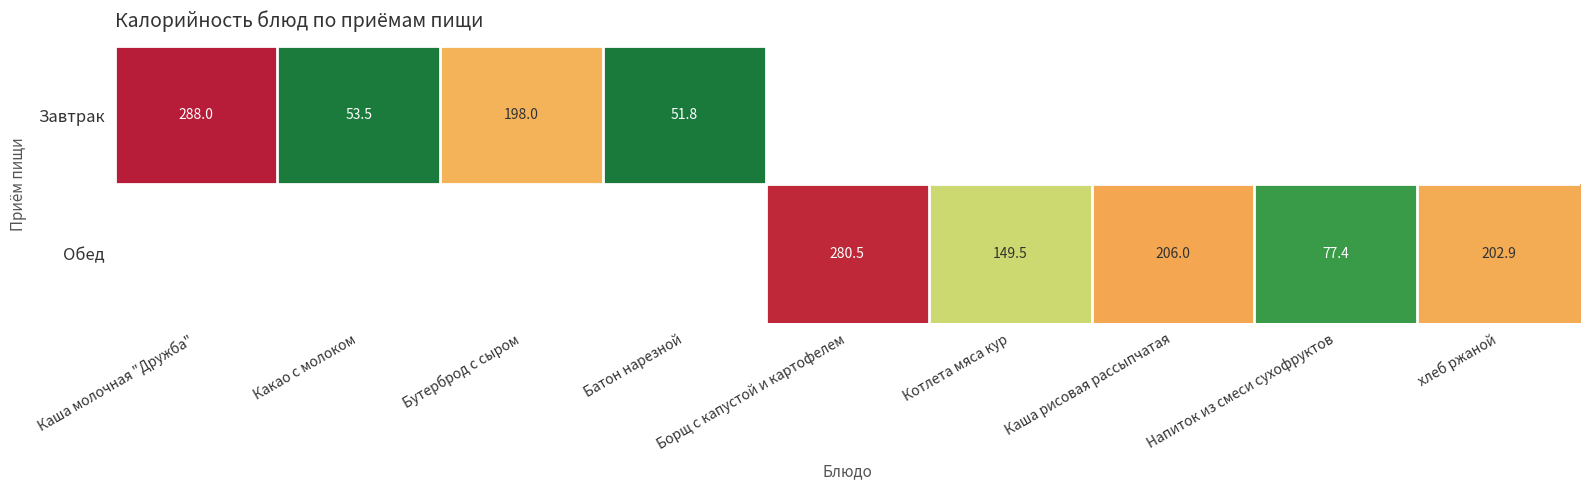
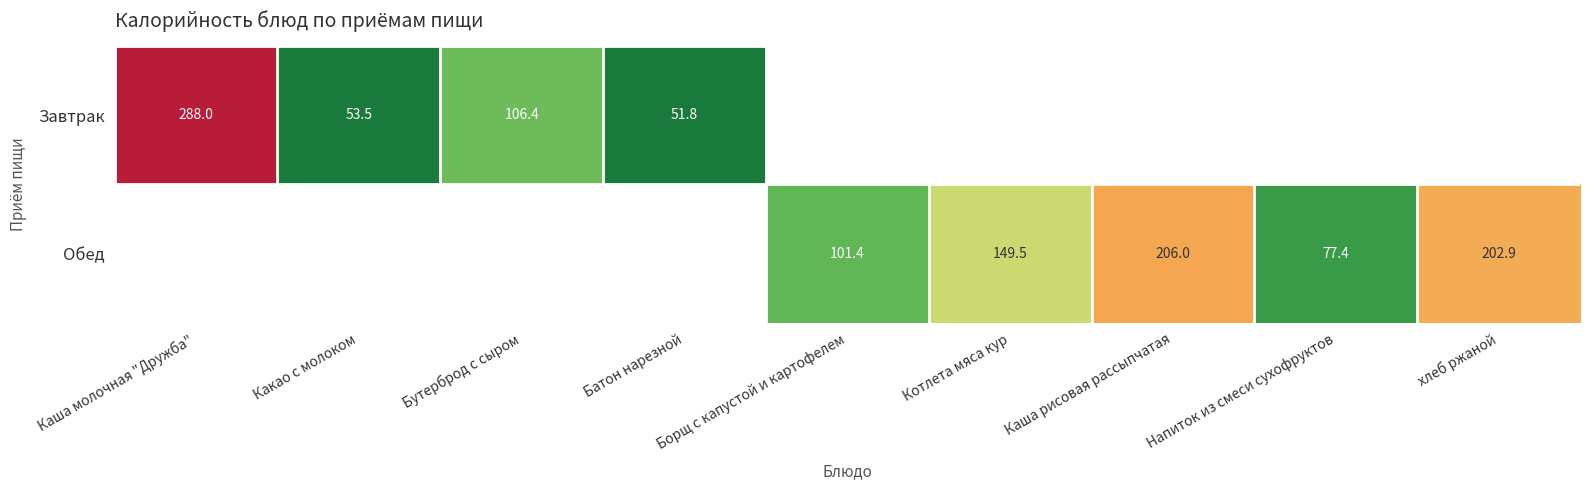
  {
    "Завтрак": {
      "Каша молочная \"Дружба\"": 288.0,
      "Какао с молоком": 53.5,
-     "Бутерброд с сыром": 198.0,
+     "Бутерброд с сыром": 106.4,
      "Батон нарезной": 51.8
    },
    "Обед": {
-     "Борщ с капустой и картофелем": 280.5,
+     "Борщ с капустой и картофелем": 101.4,
      "Котлета мяса кур": 149.5,
      "Каша рисовая рассыпчатая": 206.0,
      "Напиток из смеси сухофруктов": 77.4,
      "хлеб ржаной": 202.9
    }
  }
